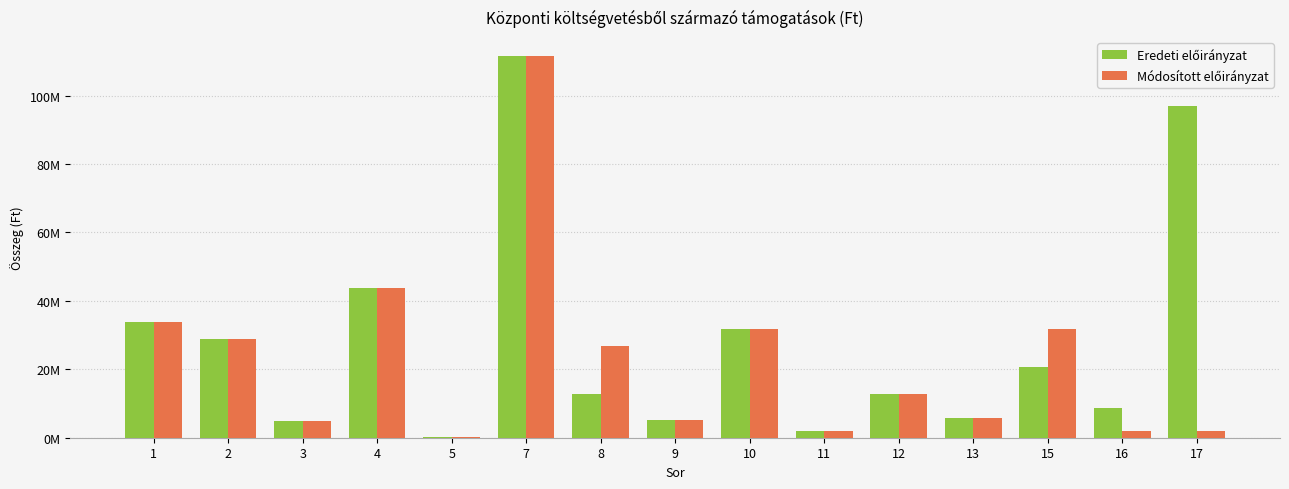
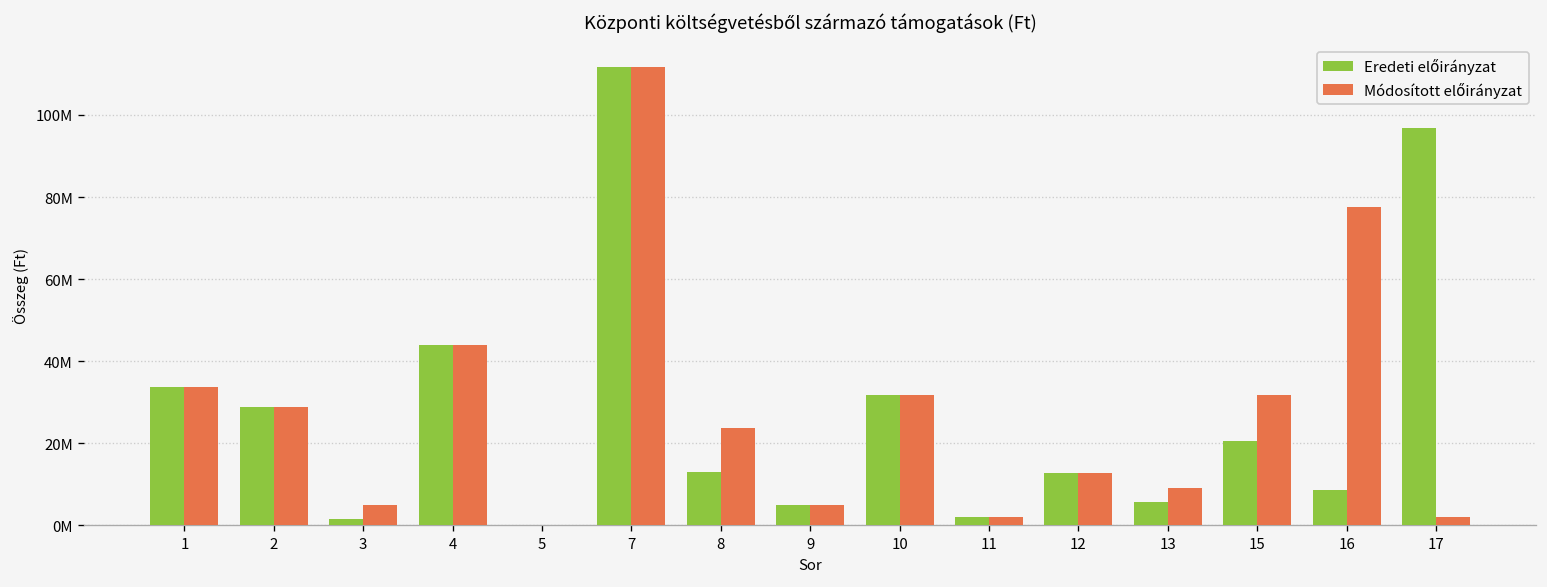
  {
    "Eredeti előirányzat": {
      "1": 34000000,
      "2": 29000000,
-     "3": 5000000,
+     "3": 2000000,
      "4": 44000000,
      "7": 112000000,
      "8": 13000000,
      "9": 5000000,
      "10": 32000000,
      "11": 2000000,
      "12": 13000000,
      "13": 6000000,
      "15": 21000000,
      "16": 9000000,
      "17": 97000000
    },
    "Módosított előirányzat": {
      "1": 34000000,
      "2": 29000000,
      "3": 5000000,
      "4": 44000000,
      "7": 112000000,
-     "8": 27000000,
+     "8": 24000000,
      "9": 5000000,
      "10": 32000000,
      "11": 2000000,
      "12": 13000000,
-     "13": 6000000,
+     "13": 9000000,
      "15": 32000000,
-     "16": 2000000,
+     "16": 78000000,
      "17": 2000000
    }
  }
